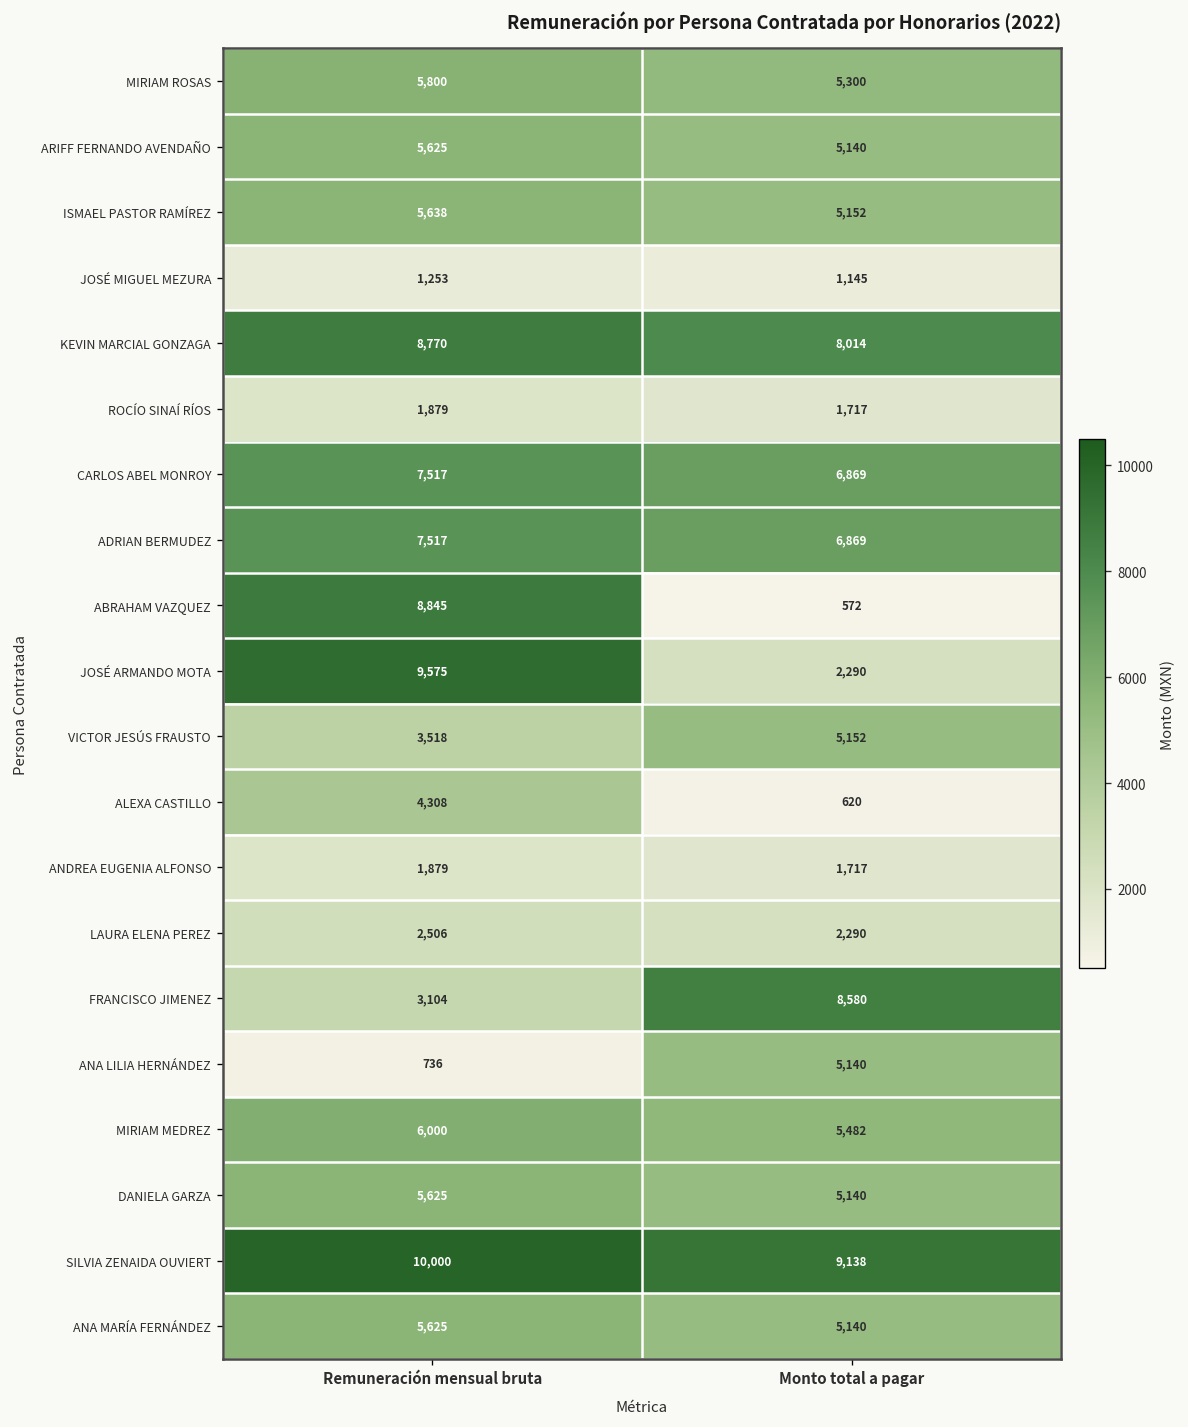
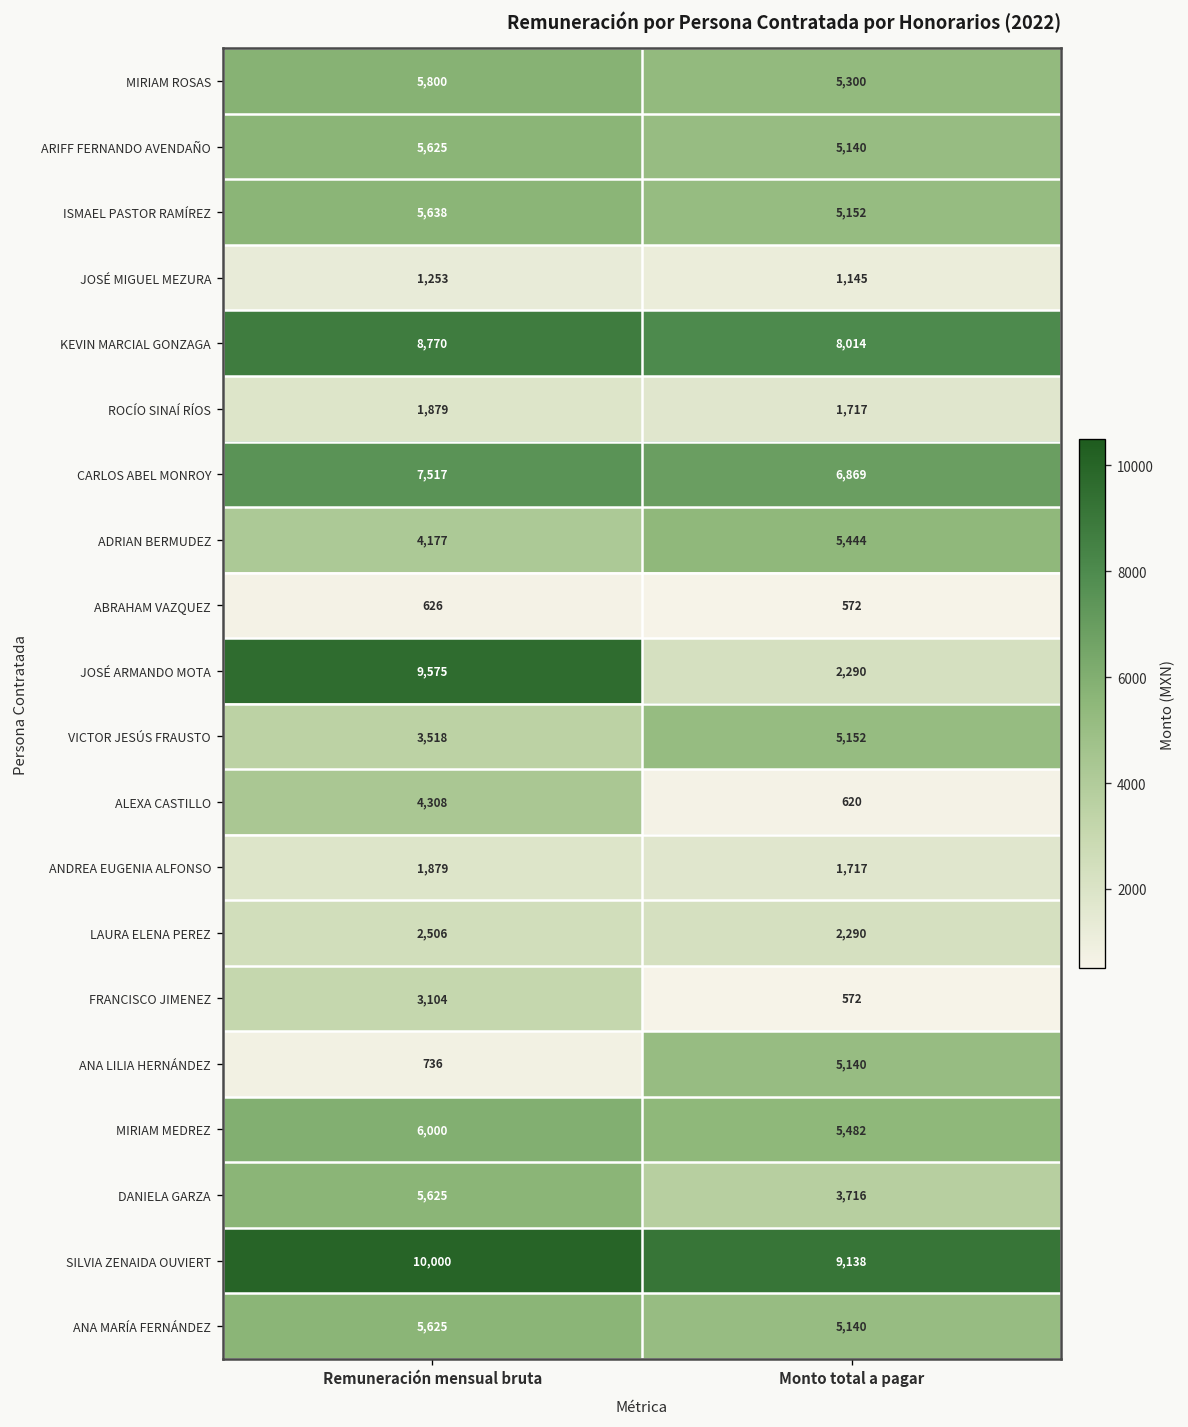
  {
    "MIRIAM ROSAS": {
      "Remuneración mensual bruta": "5,800",
      "Monto total a pagar": "5,300"
    },
    "ARIFF FERNANDO AVENDAÑO": {
      "Remuneración mensual bruta": "5,625",
      "Monto total a pagar": "5,140"
    },
    "ISMAEL PASTOR RAMÍREZ": {
      "Remuneración mensual bruta": "5,638",
      "Monto total a pagar": "5,152"
    },
    "JOSÉ MIGUEL MEZURA": {
      "Remuneración mensual bruta": "1,253",
      "Monto total a pagar": "1,145"
    },
    "KEVIN MARCIAL GONZAGA": {
      "Remuneración mensual bruta": "8,770",
      "Monto total a pagar": "8,014"
    },
    "ROCÍO SINAÍ RÍOS": {
      "Remuneración mensual bruta": "1,879",
      "Monto total a pagar": "1,717"
    },
    "CARLOS ABEL MONROY": {
      "Remuneración mensual bruta": "7,517",
      "Monto total a pagar": "6,869"
    },
    "ADRIAN BERMUDEZ": {
-     "Remuneración mensual bruta": "7,517",
-     "Monto total a pagar": "6,869"
+     "Remuneración mensual bruta": "4,177",
+     "Monto total a pagar": "5,444"
    },
    "ABRAHAM VAZQUEZ": {
-     "Remuneración mensual bruta": "8,845",
+     "Remuneración mensual bruta": "626",
      "Monto total a pagar": "572"
    },
    "JOSÉ ARMANDO MOTA": {
      "Remuneración mensual bruta": "9,575",
      "Monto total a pagar": "2,290"
    },
    "VICTOR JESÚS FRAUSTO": {
      "Remuneración mensual bruta": "3,518",
      "Monto total a pagar": "5,152"
    },
    "ALEXA CASTILLO": {
      "Remuneración mensual bruta": "4,308",
      "Monto total a pagar": "620"
    },
    "ANDREA EUGENIA ALFONSO": {
      "Remuneración mensual bruta": "1,879",
      "Monto total a pagar": "1,717"
    },
    "LAURA ELENA PEREZ": {
      "Remuneración mensual bruta": "2,506",
      "Monto total a pagar": "2,290"
    },
    "FRANCISCO JIMENEZ": {
      "Remuneración mensual bruta": "3,104",
-     "Monto total a pagar": "8,580"
+     "Monto total a pagar": "572"
    },
    "ANA LILIA HERNÁNDEZ": {
      "Remuneración mensual bruta": "736",
      "Monto total a pagar": "5,140"
    },
    "MIRIAM MEDREZ": {
      "Remuneración mensual bruta": "6,000",
      "Monto total a pagar": "5,482"
    },
    "DANIELA GARZA": {
      "Remuneración mensual bruta": "5,625",
-     "Monto total a pagar": "5,140"
+     "Monto total a pagar": "3,716"
    },
    "SILVIA ZENAIDA OUVIERT": {
      "Remuneración mensual bruta": "10,000",
      "Monto total a pagar": "9,138"
    },
    "ANA MARÍA FERNÁNDEZ": {
      "Remuneración mensual bruta": "5,625",
      "Monto total a pagar": "5,140"
    }
  }
